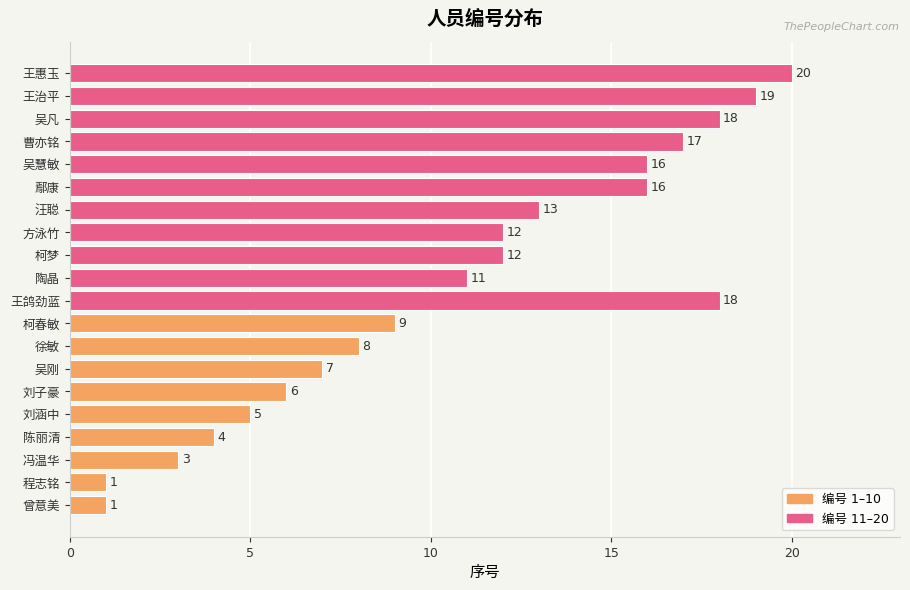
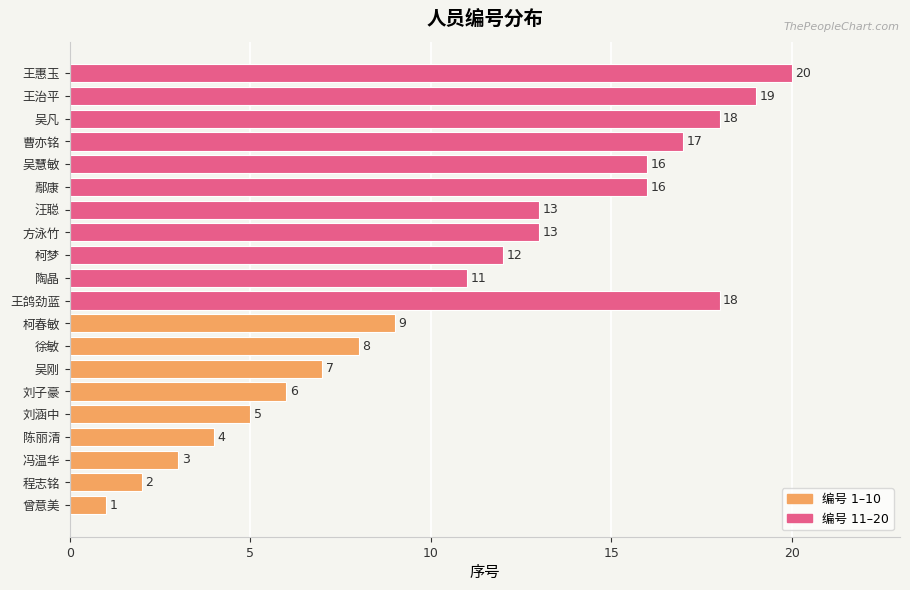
  {
    "王惠玉": 20,
    "王治平": 19,
    "吴凡": 18,
    "曹亦铭": 17,
    "吴慧敏": 16,
    "鄢康": 16,
    "汪聪": 13,
-   "方泳竹": 12,
+   "方泳竹": 13,
    "柯梦": 12,
    "陶晶": 11,
    "王鸽劲蓝": 18,
    "柯春敏": 9,
    "徐敏": 8,
    "吴刚": 7,
    "刘子豪": 6,
    "刘涵中": 5,
    "陈丽清": 4,
    "冯温华": 3,
-   "程志铭": 1,
+   "程志铭": 2,
    "曾意美": 1
  }
